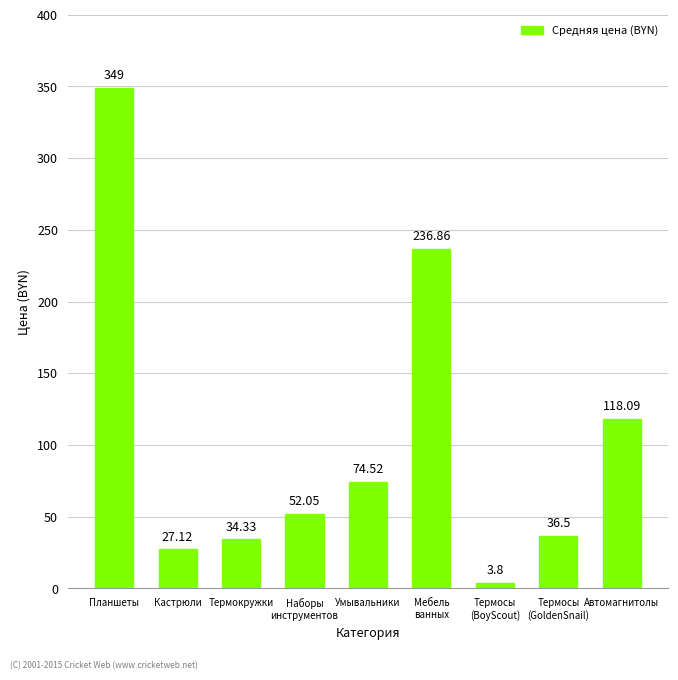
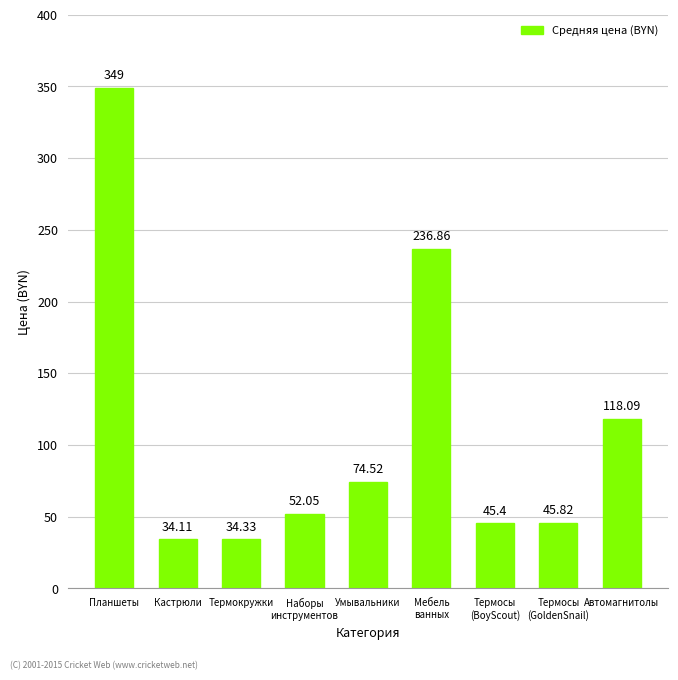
  {
    "Планшеты": 349,
-   "Кастрюли": 27.12,
+   "Кастрюли": 34.11,
    "Термокружки": 34.33,
    "Наборы инструментов": 52.05,
    "Умывальники": 74.52,
    "Мебель ванных": 236.86,
-   "Термосы (BoyScout)": 3.8,
-   "Термосы (GoldenSnail)": 36.5,
+   "Термосы (BoyScout)": 45.4,
+   "Термосы (GoldenSnail)": 45.82,
    "Автомагнитолы": 118.09
  }
